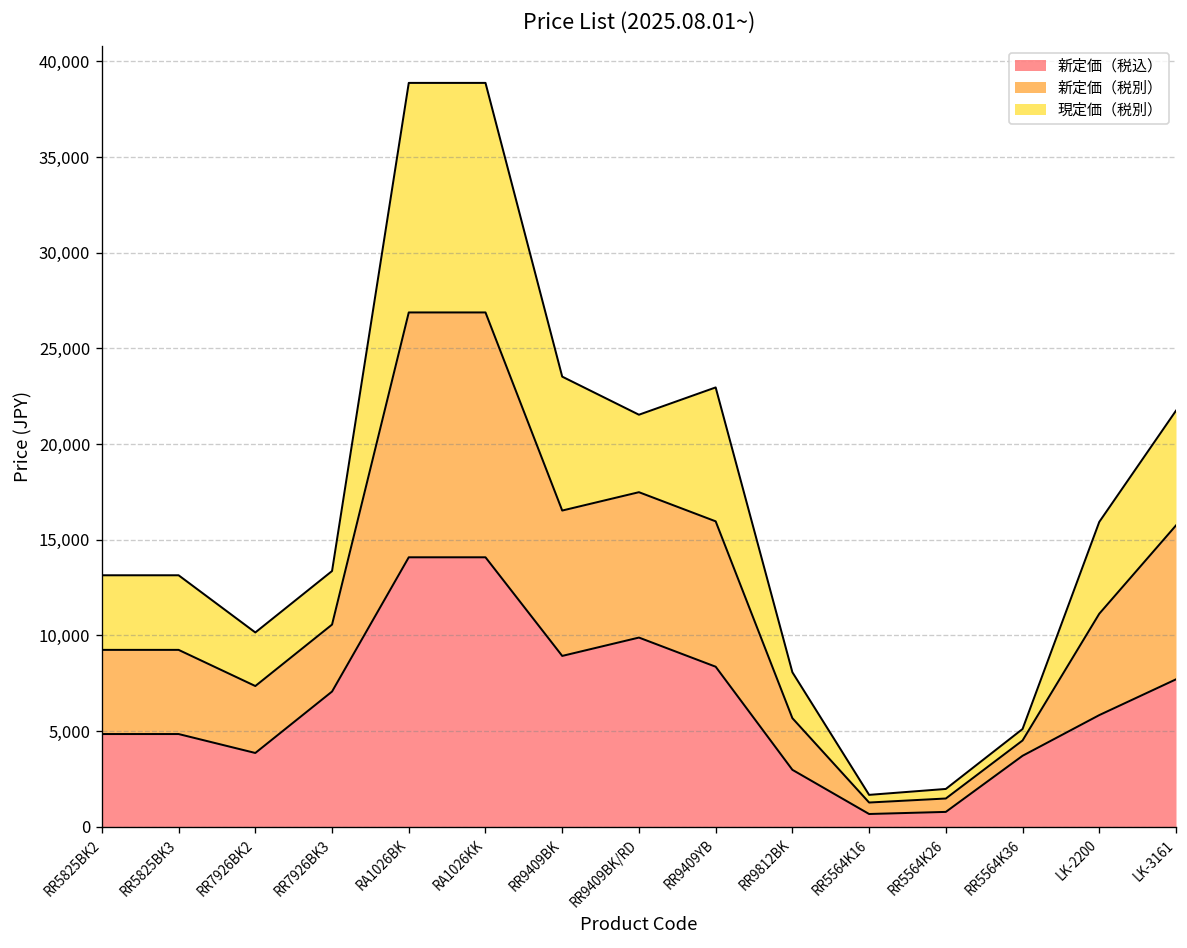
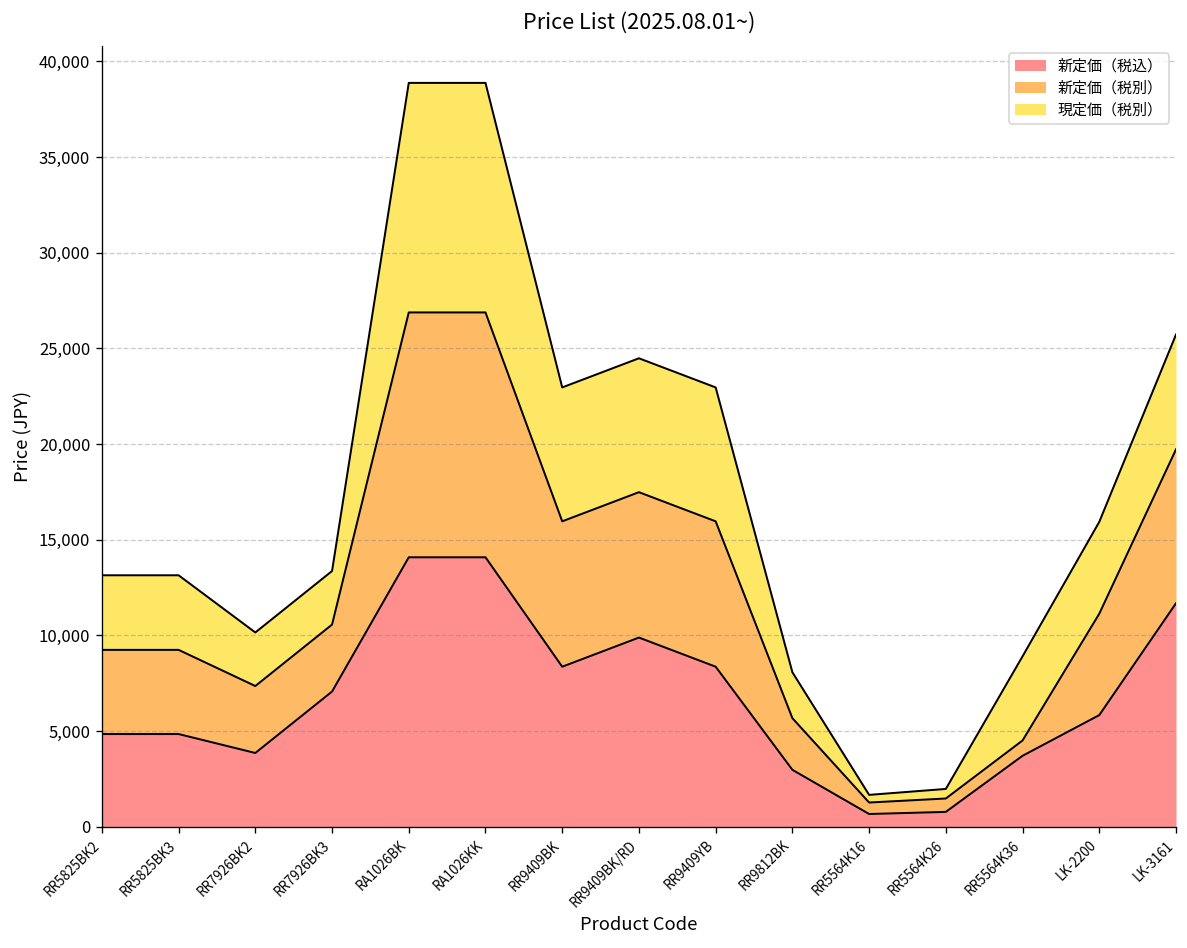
  {
    "新定価（税込）": {
      "RR5825BK2": "4,800",
      "RR5825BK3": "4,800",
      "RR7926BK2": "3,900",
      "RR7926BK3": "7,100",
      "RA1026BK": "14,100",
      "RA1026KK": "14,100",
-     "RR9409BK": "8,900",
+     "RR9409BK": "8,400",
      "RR9409BK/RD": "9,900",
      "RR9409YB": "8,400",
      "RR9812BK": "3,000",
      "RR5564K16": "700",
      "RR5564K26": "800",
      "RR5564K36": "3,700",
      "LK-2200": "5,800",
-     "LK-3161": "7,700"
+     "LK-3161": "11,700"
    },
    "新定価（税別）": {
      "RR5825BK2": "4,400",
      "RR5825BK3": "4,400",
      "RR7926BK2": "3,500",
      "RR7926BK3": "3,500",
      "RA1026BK": "12,800",
      "RA1026KK": "12,800",
      "RR9409BK": "7,600",
      "RR9409BK/RD": "7,600",
      "RR9409YB": "7,600",
      "RR9812BK": "2,700",
      "RR5564K16": "600",
      "RR5564K26": "700",
      "RR5564K36": "800",
      "LK-2200": "5,300",
      "LK-3161": "8,000"
    },
    "現定価（税別）": {
      "RR5825BK2": "3,900",
      "RR5825BK3": "3,900",
      "RR7926BK2": "2,800",
      "RR7926BK3": "2,800",
      "RA1026BK": "12,000",
      "RA1026KK": "12,000",
      "RR9409BK": "7,000",
-     "RR9409BK/RD": "4,100",
+     "RR9409BK/RD": "7,000",
      "RR9409YB": "7,000",
      "RR9812BK": "2,400",
      "RR5564K16": "400",
      "RR5564K26": "500",
-     "RR5564K36": "600",
+     "RR5564K36": "4,400",
      "LK-2200": "4,800",
      "LK-3161": "6,000"
    }
  }
